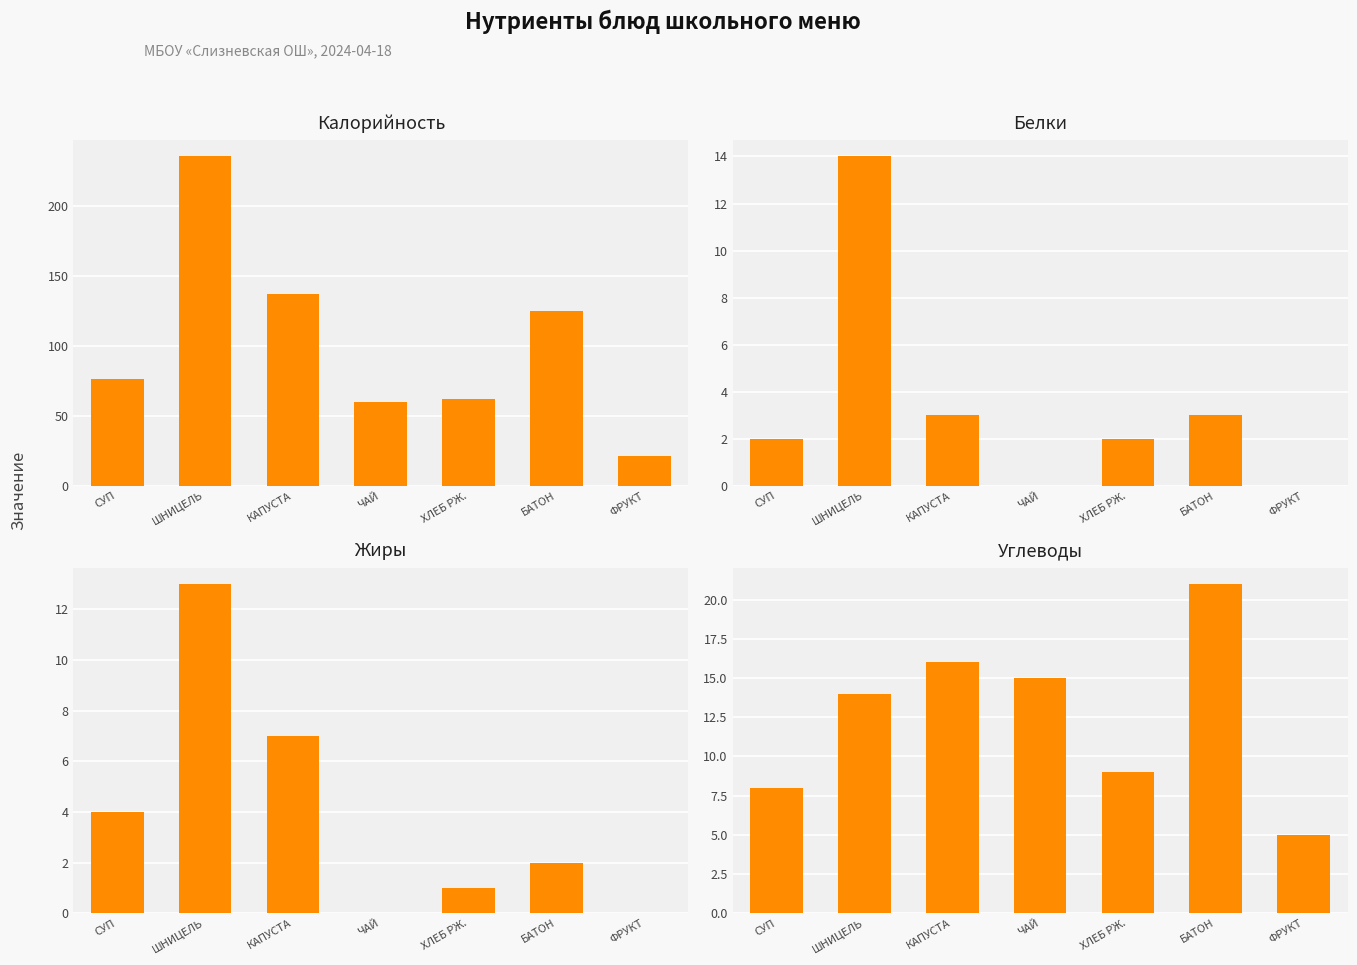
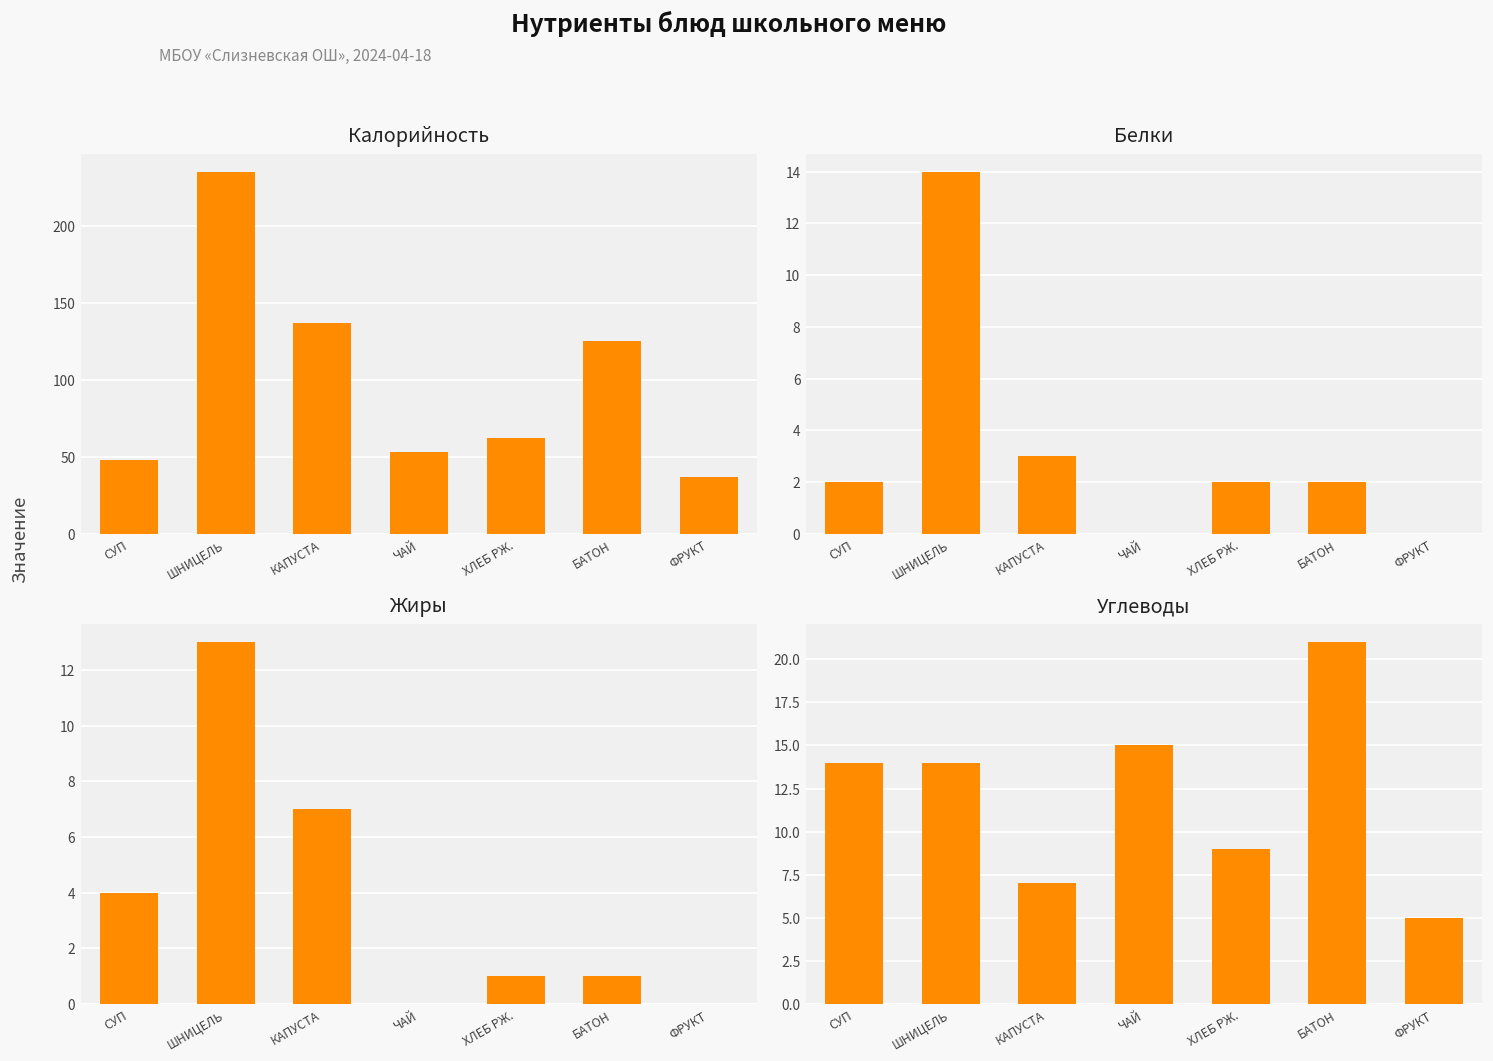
  {
    "Калорийность": {
-     "СУП": 76,
+     "СУП": 48,
      "ШНИЦЕЛЬ": 235,
      "КАПУСТА": 137,
-     "ЧАЙ": 60,
+     "ЧАЙ": 53,
      "ХЛЕБ РЖ.": 62,
      "БАТОН": 125,
-     "ФРУКТ": 21
+     "ФРУКТ": 37
    },
    "Белки": {
      "СУП": 2,
      "ШНИЦЕЛЬ": 14,
      "КАПУСТА": 3,
      "ЧАЙ": 0,
      "ХЛЕБ РЖ.": 2,
-     "БАТОН": 3,
+     "БАТОН": 2,
      "ФРУКТ": 0
    },
    "Жиры": {
      "СУП": 4,
      "ШНИЦЕЛЬ": 13,
      "КАПУСТА": 7,
      "ЧАЙ": 0,
      "ХЛЕБ РЖ.": 1,
-     "БАТОН": 2,
+     "БАТОН": 1,
      "ФРУКТ": 0
    },
    "Углеводы": {
-     "СУП": 8,
+     "СУП": 14,
      "ШНИЦЕЛЬ": 14,
-     "КАПУСТА": 16,
+     "КАПУСТА": 7,
      "ЧАЙ": 15,
      "ХЛЕБ РЖ.": 9,
      "БАТОН": 21,
      "ФРУКТ": 5
    }
  }
